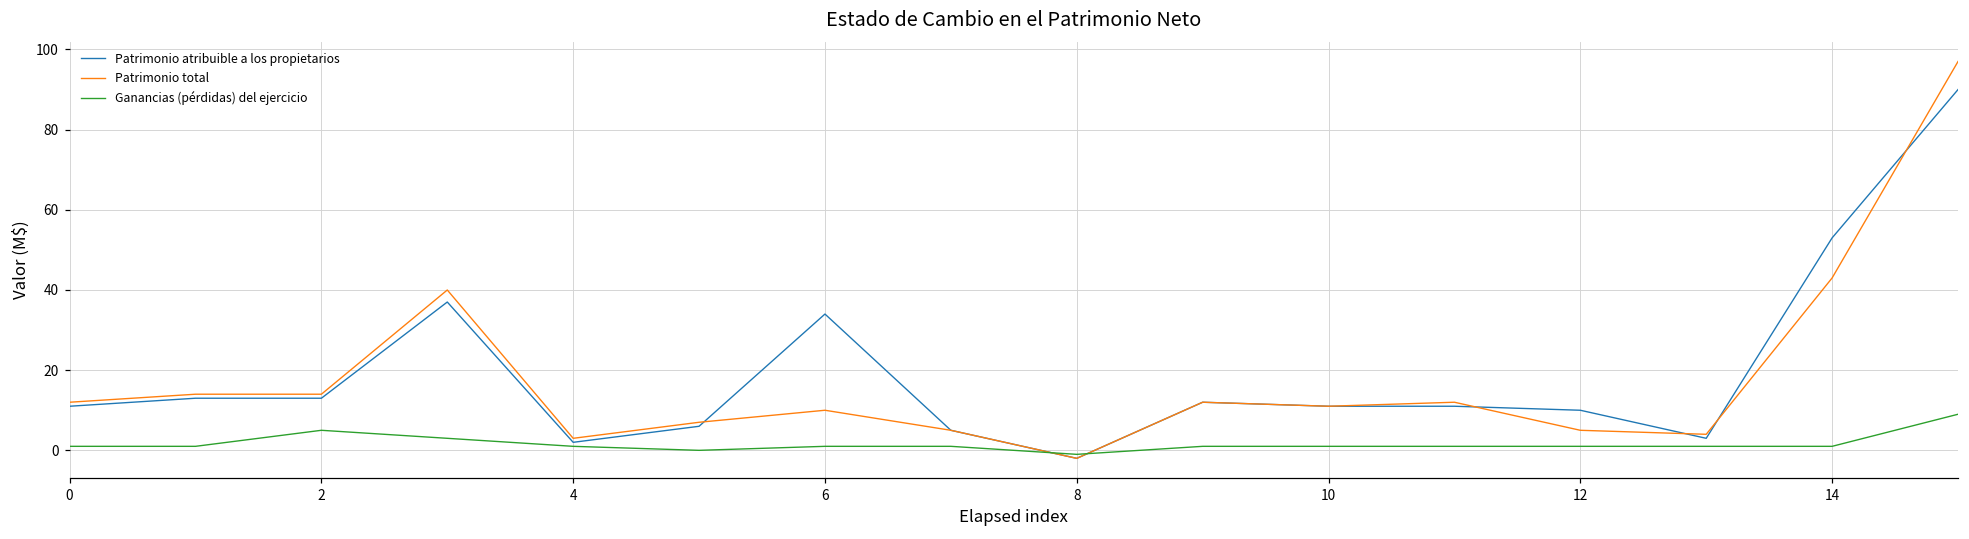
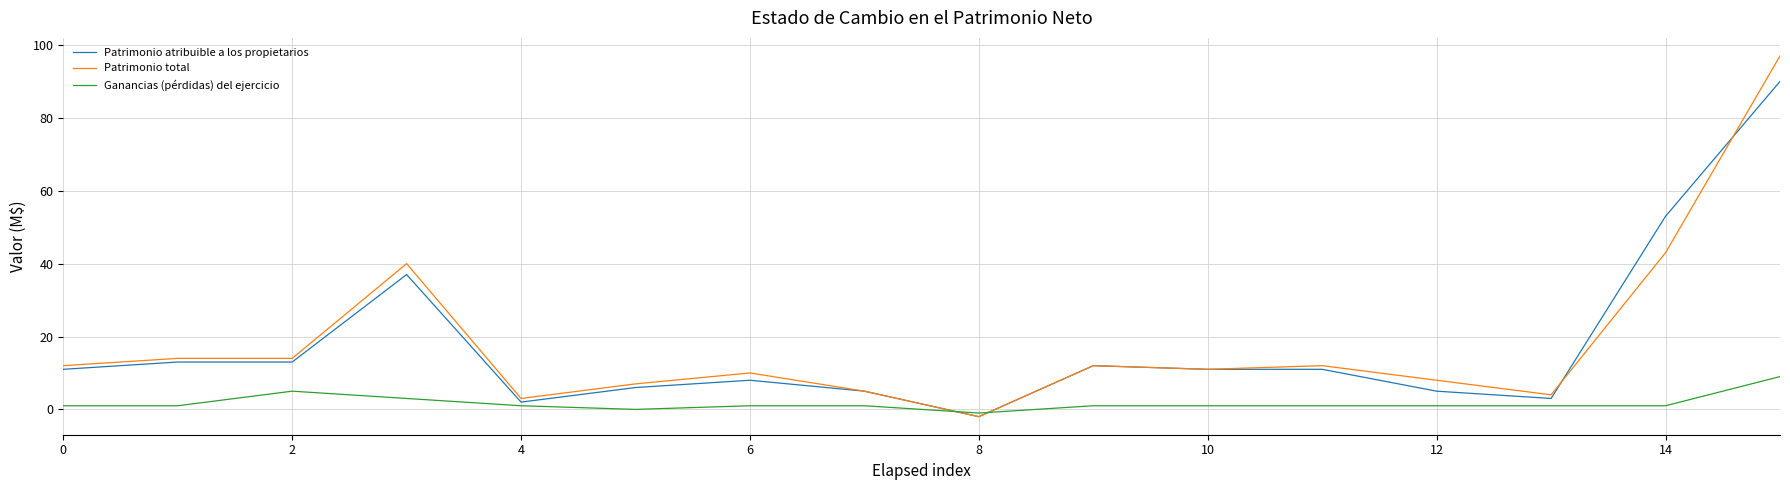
  {
    "Patrimonio atribuible a los propietarios": {
      "0": 11,
      "2": 13,
      "4": 2,
-     "6": 34,
-     "12": 10,
+     "6": 8,
+     "12": 5,
      "14": 53
    },
    "Patrimonio total": {
      "0": 12,
      "2": 14,
      "4": 3,
      "6": 10,
-     "12": 5,
+     "12": 8,
      "14": 43
    },
    "Ganancias (pérdidas) del ejercicio": {
      "0": 1,
      "2": 5,
      "4": 1,
      "6": 1,
      "8": -1,
      "10": 1,
      "12": 1,
      "14": 1
    }
  }
